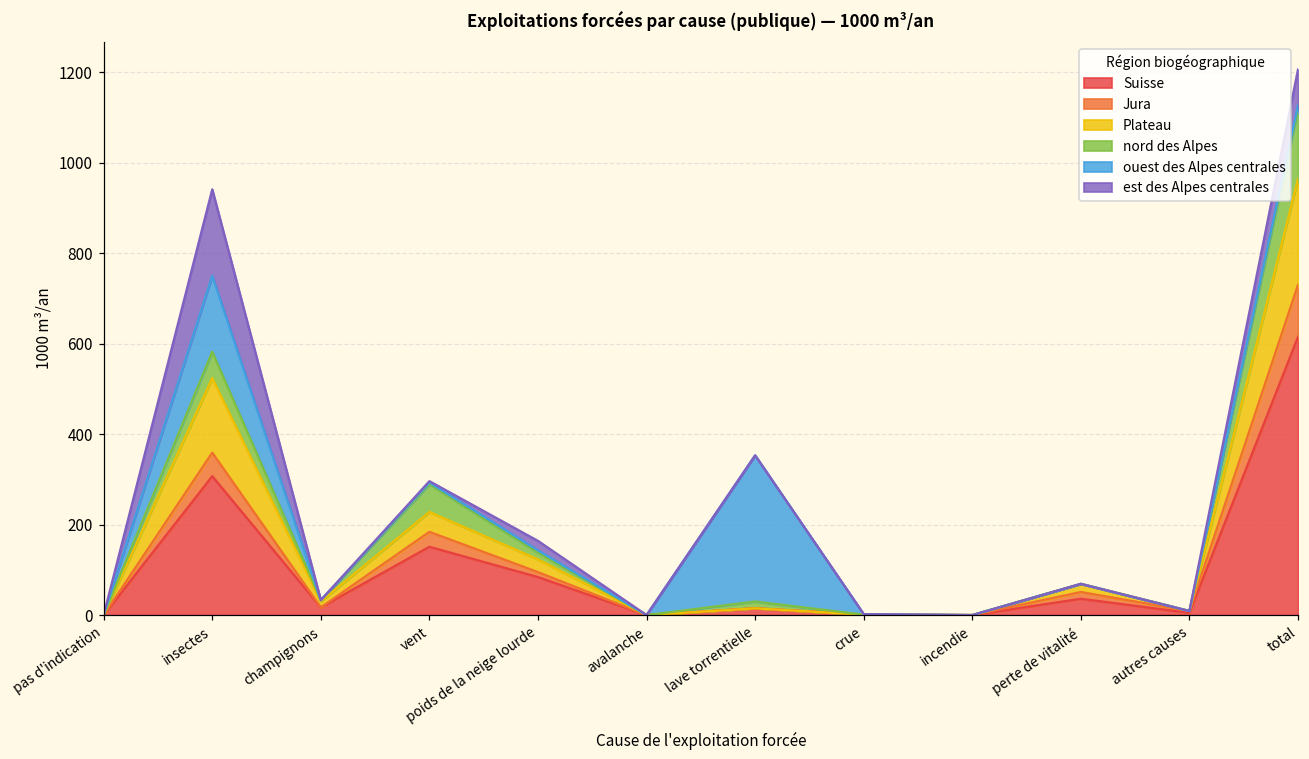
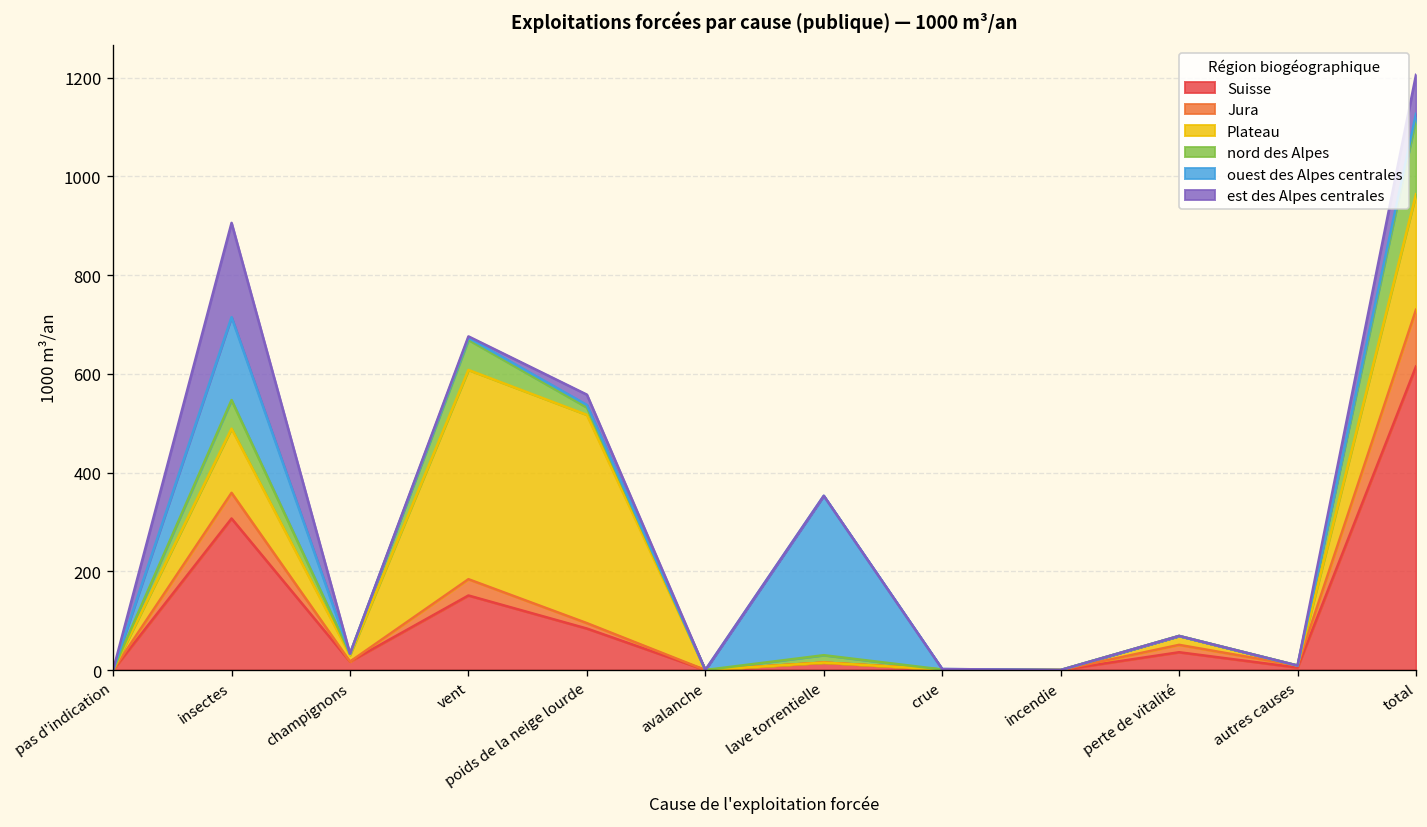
  {
    "Plateau": {
-     "insectes": 170,
-     "vent": 40,
-     "poids de la neige lourde": 30,
+     "insectes": 130,
+     "vent": 420,
+     "poids de la neige lourde": 420,
      "total": 230
    },
    "nord des Alpes": {
      "insectes": 60,
      "lave torrentielle": 20,
      "total": 150
    },
    "ouest des Alpes centrales": {
      "insectes": 170,
      "total": 10
    },
    "est des Alpes centrales": {
      "insectes": 190,
      "poids de la neige lourde": 20,
      "total": 80
    }
  }
